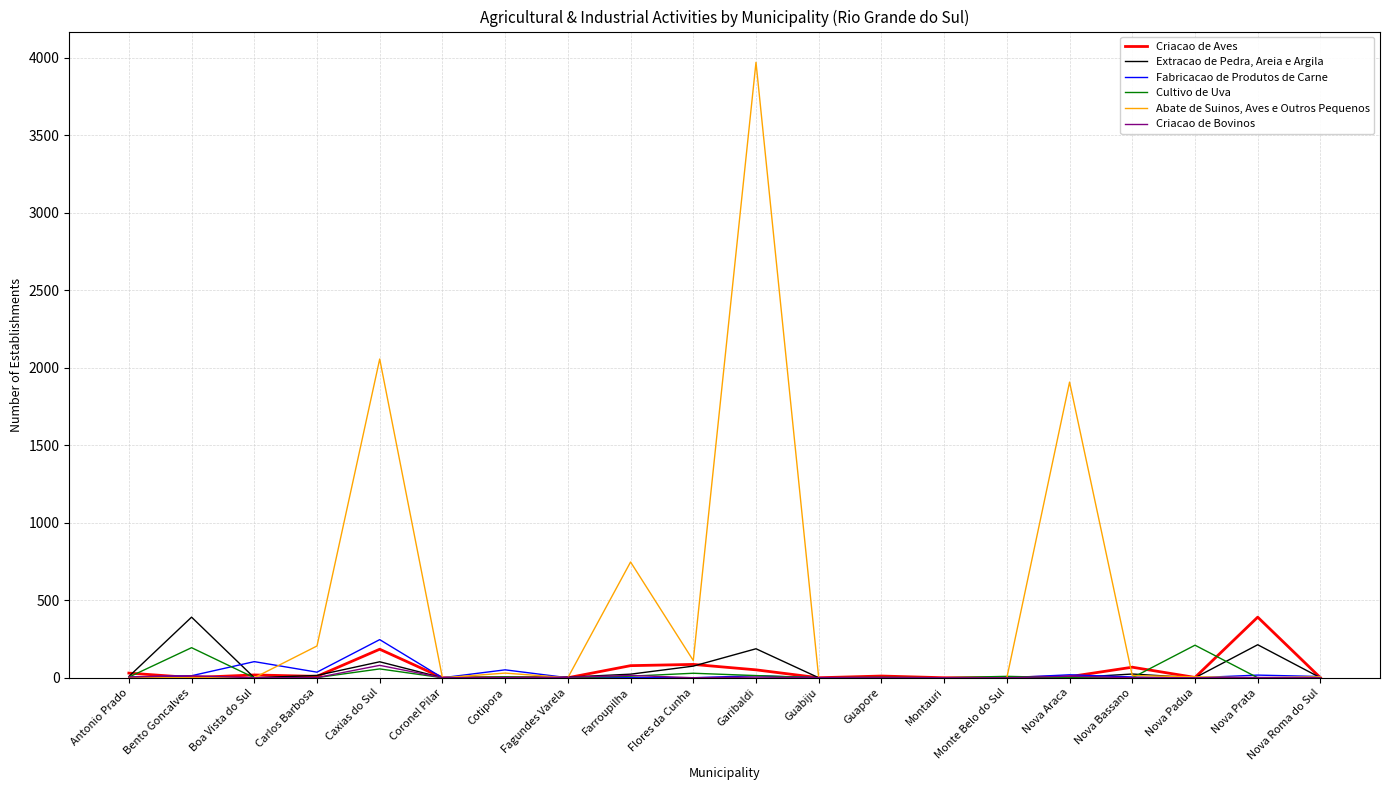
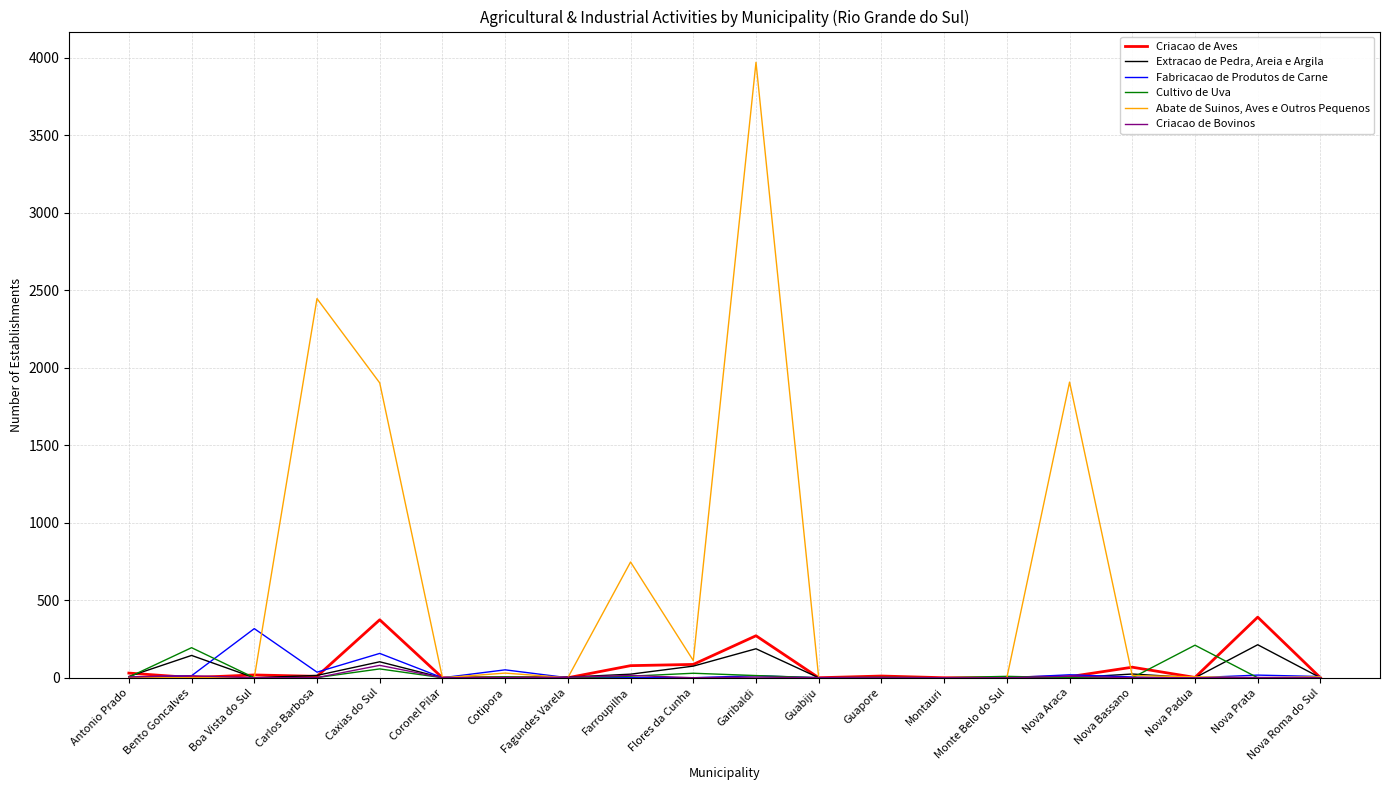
  {
    "Criacao de Aves": {
      "Antonio Prado": 30,
      "Boa Vista do Sul": 20,
-     "Caxias do Sul": 180,
+     "Caxias do Sul": 370,
      "Farroupilha": 80,
-     "Garibaldi": 50,
+     "Garibaldi": 270,
      "Nova Bassano": 70,
      "Nova Prata": 390
    },
    "Extracao de Pedra, Areia e Argila": {
-     "Bento Goncalves": 390,
+     "Bento Goncalves": 140,
      "Caxias do Sul": 100,
      "Garibaldi": 190,
      "Nova Prata": 210
    },
    "Fabricacao de Produtos de Carne": {
-     "Boa Vista do Sul": 100,
+     "Boa Vista do Sul": 320,
      "Carlos Barbosa": 40,
-     "Caxias do Sul": 250,
+     "Caxias do Sul": 160,
      "Cotipora": 50
    },
    "Cultivo de Uva": {
      "Bento Goncalves": 190,
      "Caxias do Sul": 60,
      "Flores da Cunha": 30,
      "Nova Padua": 210
    },
    "Abate de Suinos, Aves e Outros Pequenos": {
-     "Carlos Barbosa": 210,
-     "Caxias do Sul": 2060,
+     "Carlos Barbosa": 2450,
+     "Caxias do Sul": 1900,
      "Cotipora": 30,
      "Farroupilha": 750,
      "Flores da Cunha": 110,
      "Garibaldi": 3970,
      "Nova Araca": 1910
    },
    "Criacao de Bovinos": {
      "Caxias do Sul": 80
    }
  }
